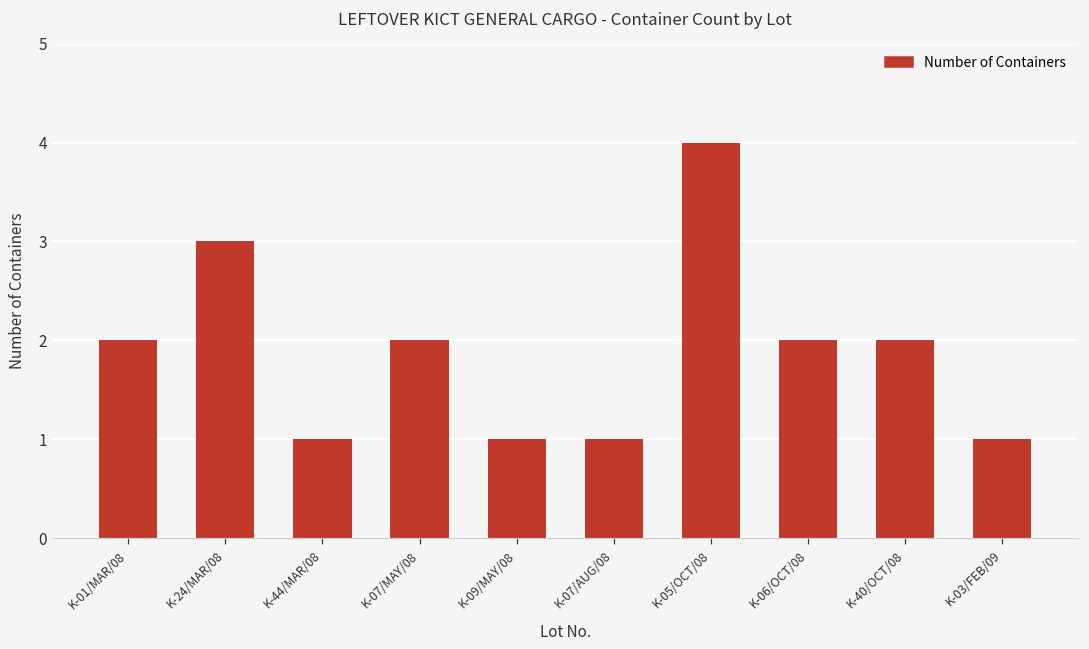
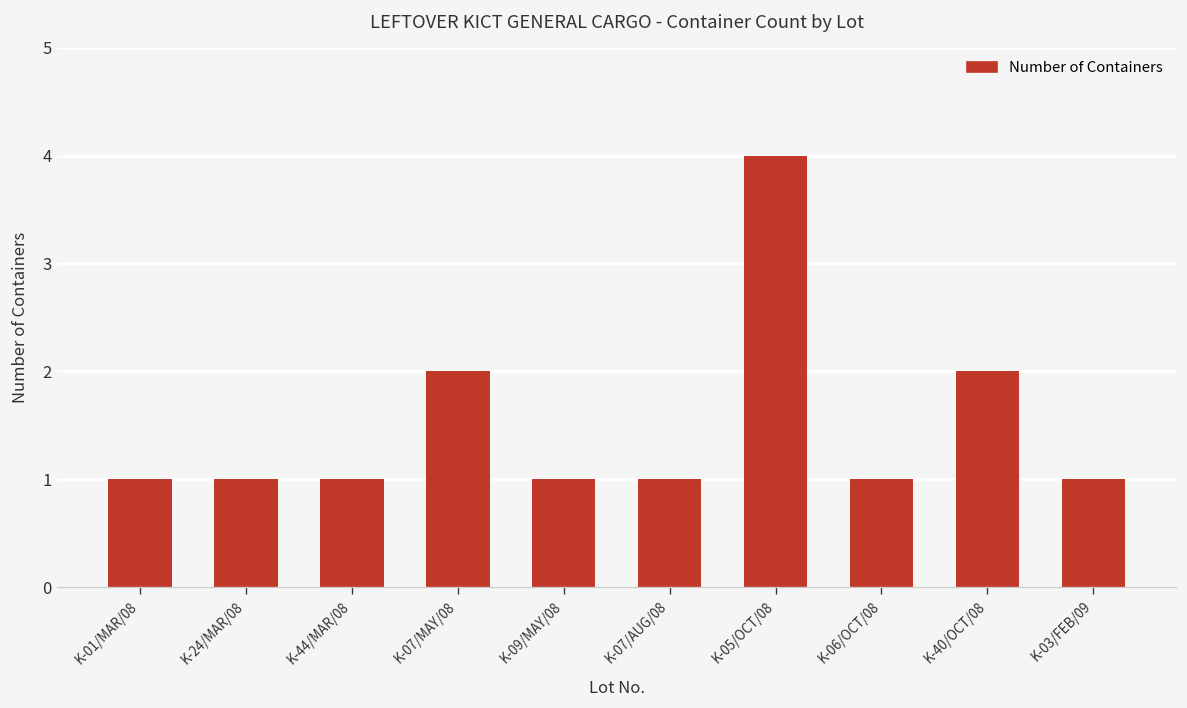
  {
-   "K-01/MAR/08": 2,
-   "K-24/MAR/08": 3,
+   "K-01/MAR/08": 1,
+   "K-24/MAR/08": 1,
    "K-44/MAR/08": 1,
    "K-07/MAY/08": 2,
    "K-09/MAY/08": 1,
    "K-07/AUG/08": 1,
    "K-05/OCT/08": 4,
-   "K-06/OCT/08": 2,
+   "K-06/OCT/08": 1,
    "K-40/OCT/08": 2,
    "K-03/FEB/09": 1
  }
